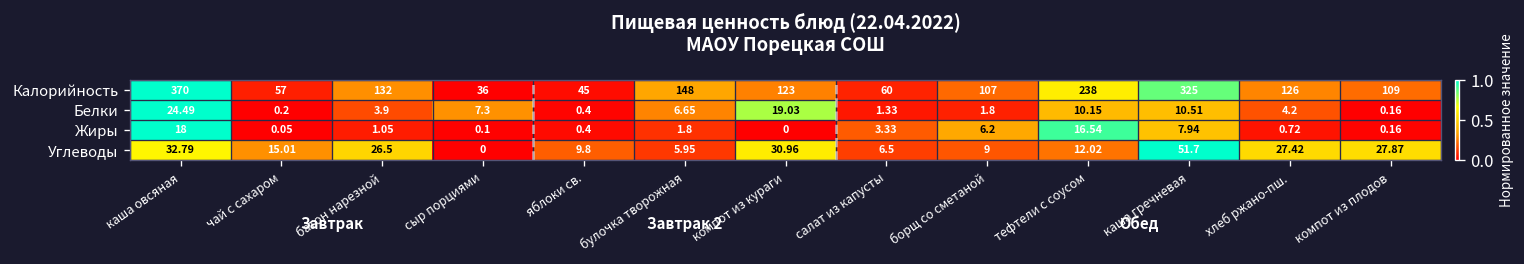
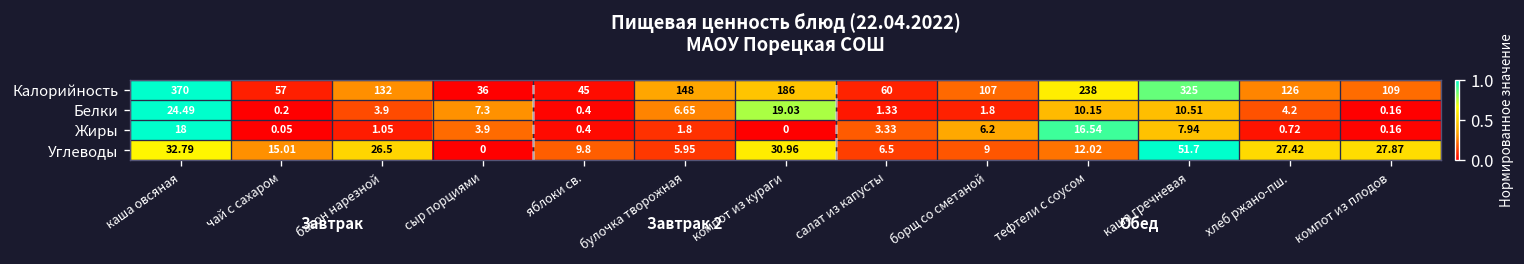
  {
    "Калорийность": {
      "каша овсяная": 370,
      "чай с сахаром": 57,
      "батон нарезной": 132,
      "сыр порциями": 36,
      "яблоки св.": 45,
      "булочка творожная": 148,
-     "компот из кураги": 123,
+     "компот из кураги": 186,
      "салат из капусты": 60,
      "борщ со сметаной": 107,
      "тефтели с соусом": 238,
      "каша гречневая": 325,
      "хлеб ржано-пш.": 126,
      "компот из плодов": 109
    },
    "Белки": {
      "каша овсяная": 24.49,
      "чай с сахаром": 0.2,
      "батон нарезной": 3.9,
      "сыр порциями": 7.3,
      "яблоки св.": 0.4,
      "булочка творожная": 6.65,
      "компот из кураги": 19.03,
      "салат из капусты": 1.33,
      "борщ со сметаной": 1.8,
      "тефтели с соусом": 10.15,
      "каша гречневая": 10.51,
      "хлеб ржано-пш.": 4.2,
      "компот из плодов": 0.16
    },
    "Жиры": {
      "каша овсяная": 18,
      "чай с сахаром": 0.05,
      "батон нарезной": 1.05,
-     "сыр порциями": 0.1,
+     "сыр порциями": 3.9,
      "яблоки св.": 0.4,
      "булочка творожная": 1.8,
      "компот из кураги": 0,
      "салат из капусты": 3.33,
      "борщ со сметаной": 6.2,
      "тефтели с соусом": 16.54,
      "каша гречневая": 7.94,
      "хлеб ржано-пш.": 0.72,
      "компот из плодов": 0.16
    },
    "Углеводы": {
      "каша овсяная": 32.79,
      "чай с сахаром": 15.01,
      "батон нарезной": 26.5,
      "сыр порциями": 0,
      "яблоки св.": 9.8,
      "булочка творожная": 5.95,
      "компот из кураги": 30.96,
      "салат из капусты": 6.5,
      "борщ со сметаной": 9,
      "тефтели с соусом": 12.02,
      "каша гречневая": 51.7,
      "хлеб ржано-пш.": 27.42,
      "компот из плодов": 27.87
    }
  }
